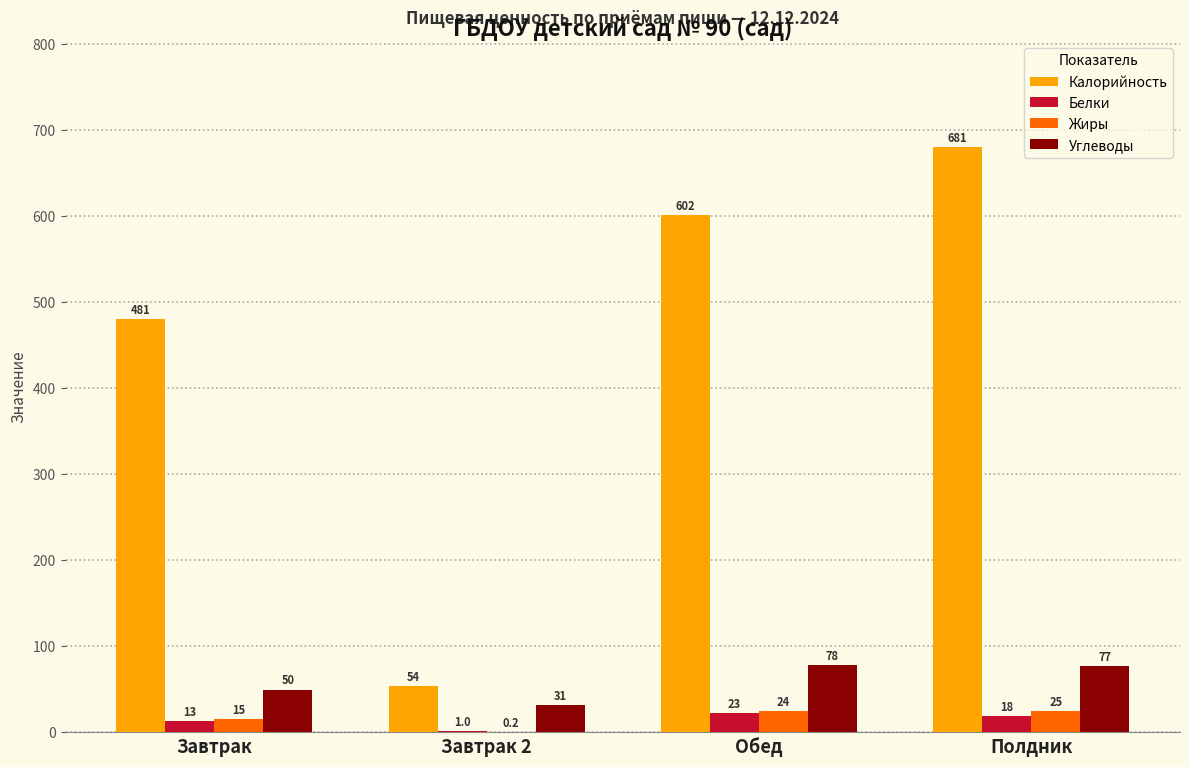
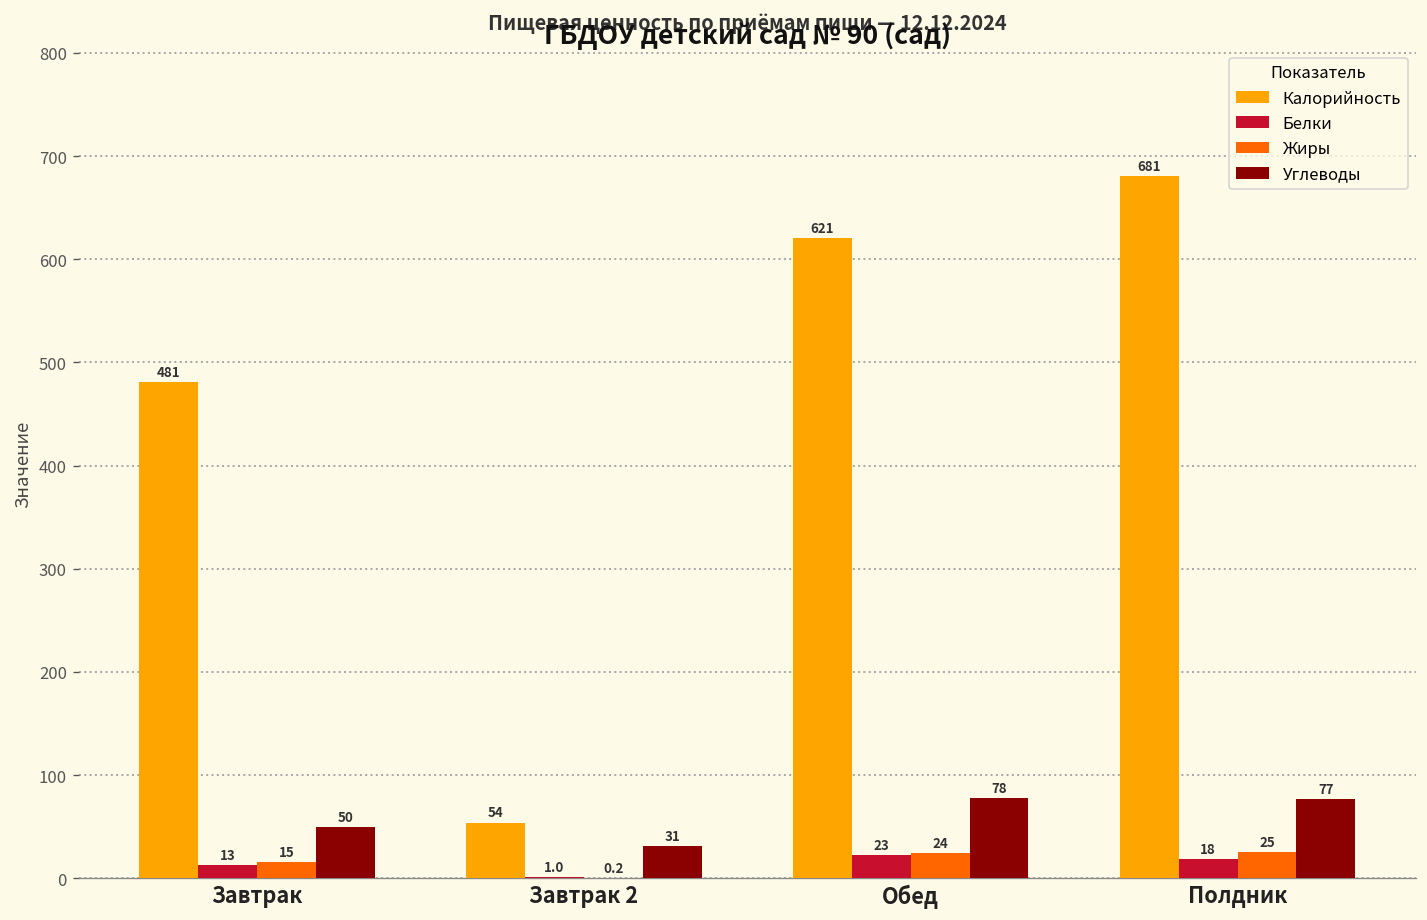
  {
    "Калорийность": {
      "Завтрак": 481,
      "Завтрак 2": 54,
-     "Обед": 602,
+     "Обед": 621,
      "Полдник": 681
    },
    "Белки": {
      "Завтрак": 13,
      "Завтрак 2": 1.0,
      "Обед": 23,
      "Полдник": 18
    },
    "Жиры": {
      "Завтрак": 15,
      "Завтрак 2": 0.2,
      "Обед": 24,
      "Полдник": 25
    },
    "Углеводы": {
      "Завтрак": 50,
      "Завтрак 2": 31,
      "Обед": 78,
      "Полдник": 77
    }
  }
